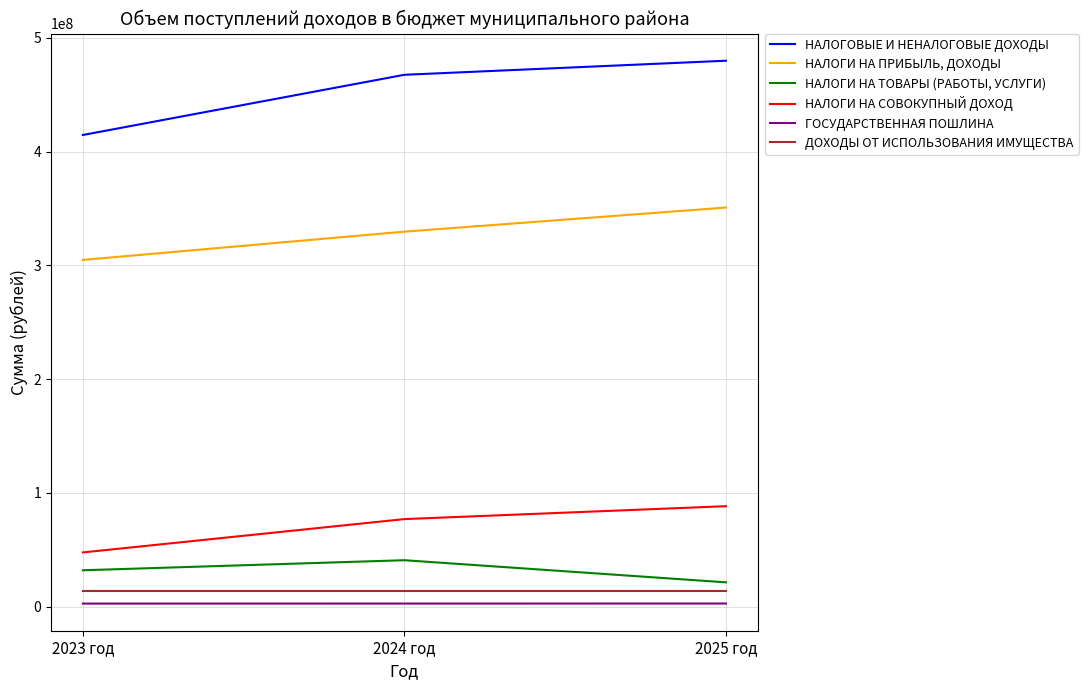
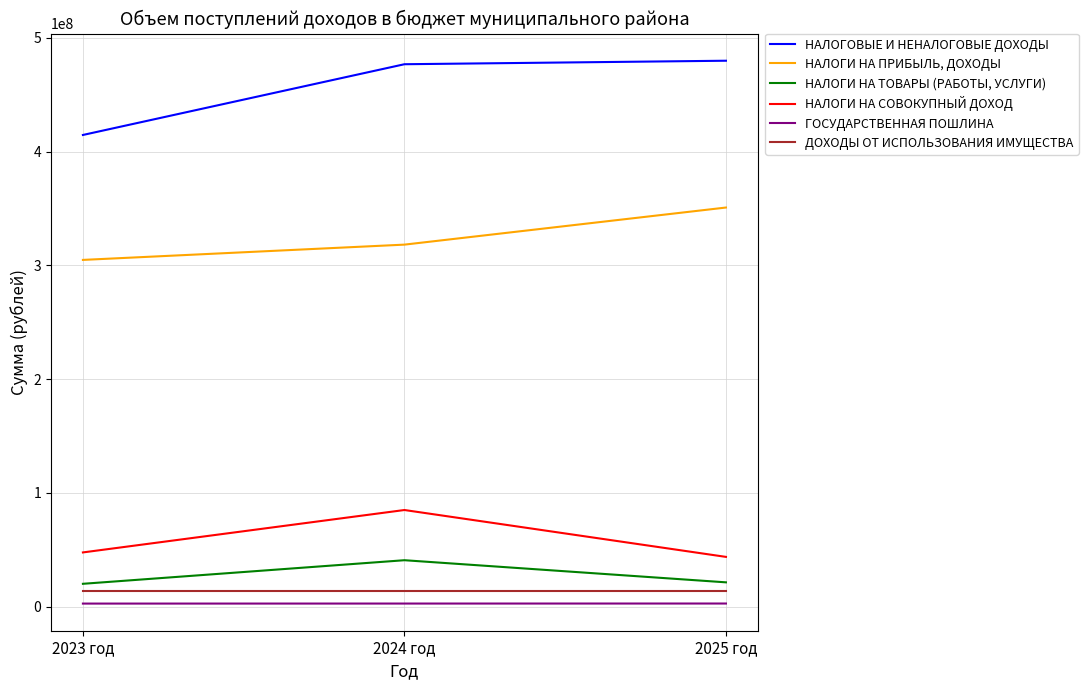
  {
    "НАЛОГОВЫЕ И НЕНАЛОГОВЫЕ ДОХОДЫ": {
      "2023 год": 415000000,
-     "2024 год": 468000000,
+     "2024 год": 477000000,
      "2025 год": 480000000
    },
    "НАЛОГИ НА ПРИБЫЛЬ, ДОХОДЫ": {
      "2023 год": 305000000,
-     "2024 год": 330000000,
+     "2024 год": 318000000,
      "2025 год": 351000000
    },
    "НАЛОГИ НА ТОВАРЫ (РАБОТЫ, УСЛУГИ)": {
-     "2023 год": 32000000,
+     "2023 год": 20000000,
      "2024 год": 41000000,
      "2025 год": 21000000
    },
    "НАЛОГИ НА СОВОКУПНЫЙ ДОХОД": {
      "2023 год": 48000000,
-     "2024 год": 77000000,
-     "2025 год": 88000000
+     "2024 год": 85000000,
+     "2025 год": 44000000
    },
    "ГОСУДАРСТВЕННАЯ ПОШЛИНА": {
      "2023 год": 3000000,
      "2024 год": 3000000,
      "2025 год": 3000000
    },
    "ДОХОДЫ ОТ ИСПОЛЬЗОВАНИЯ ИМУЩЕСТВА": {
      "2023 год": 13000000,
      "2024 год": 13000000,
      "2025 год": 13000000
    }
  }
